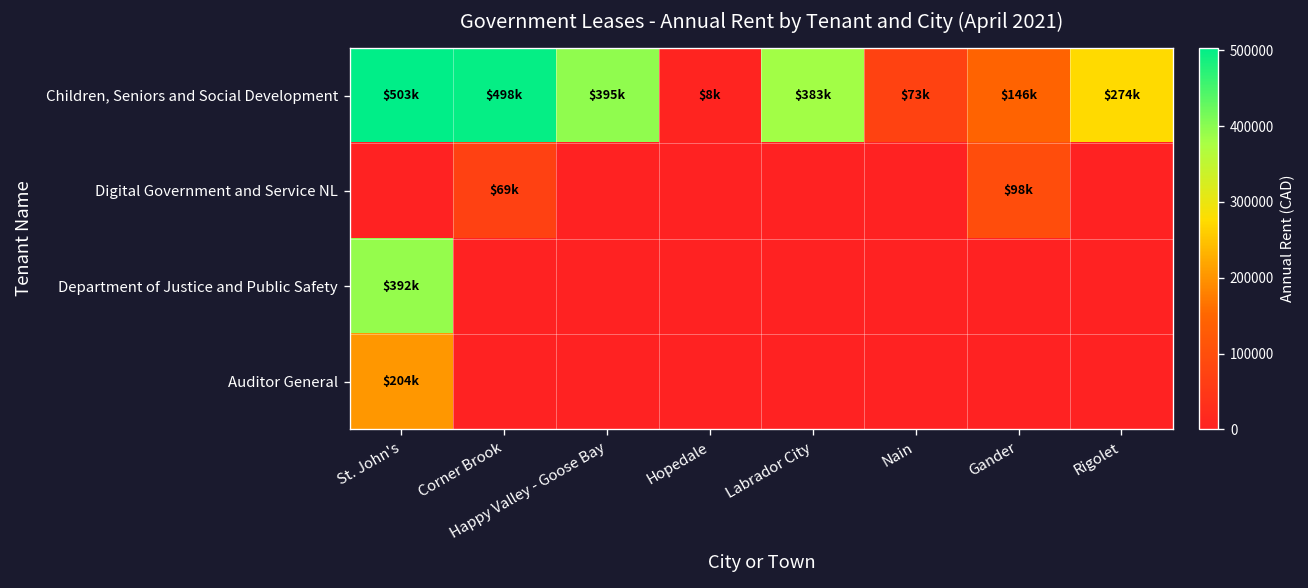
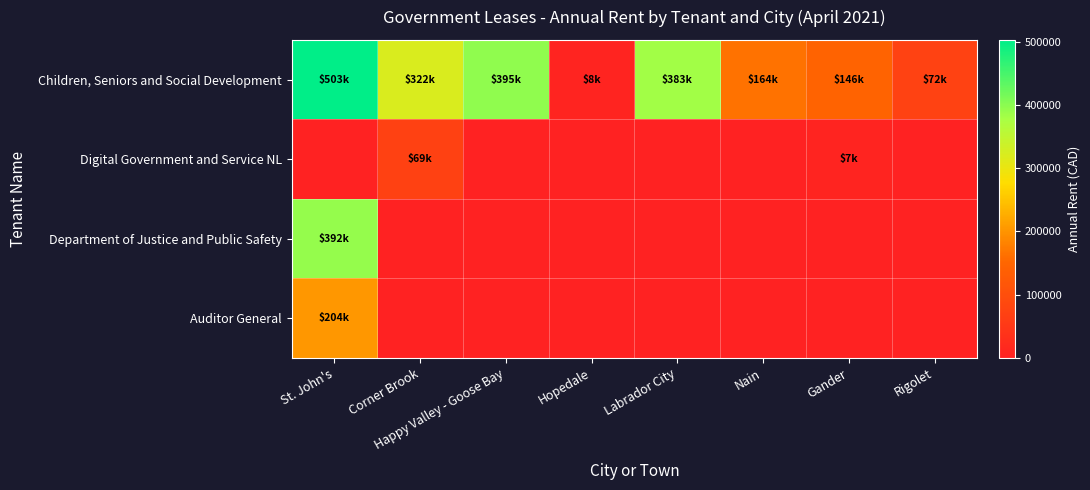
  {
    "Children, Seniors and Social Development": {
      "St. John's": "$503k",
-     "Corner Brook": "$498k",
+     "Corner Brook": "$322k",
      "Happy Valley - Goose Bay": "$395k",
      "Hopedale": "$8k",
      "Labrador City": "$383k",
-     "Nain": "$73k",
+     "Nain": "$164k",
      "Gander": "$146k",
-     "Rigolet": "$274k"
+     "Rigolet": "$72k"
    },
    "Digital Government and Service NL": {
      "Corner Brook": "$69k",
-     "Gander": "$98k"
+     "Gander": "$7k"
    },
    "Department of Justice and Public Safety": {
      "St. John's": "$392k"
    },
    "Auditor General": {
      "St. John's": "$204k"
    }
  }
